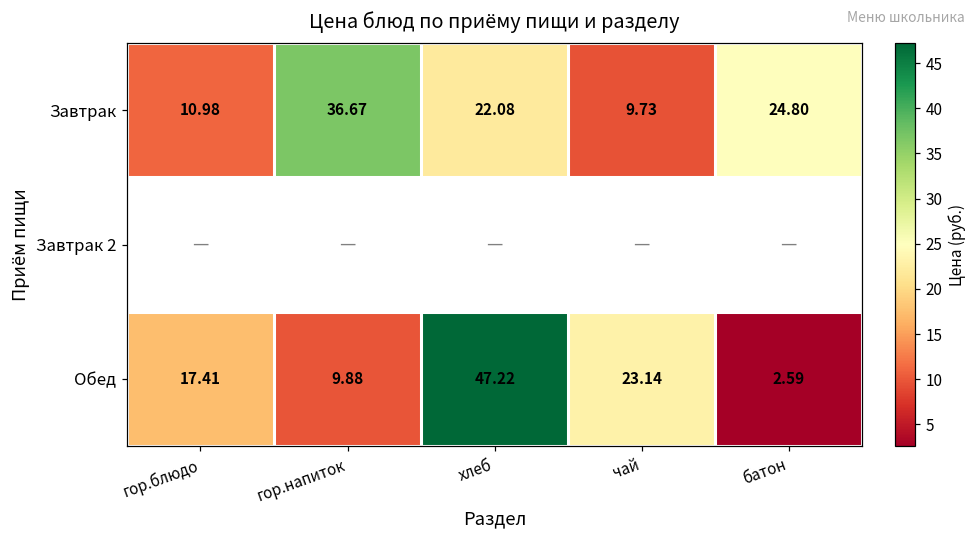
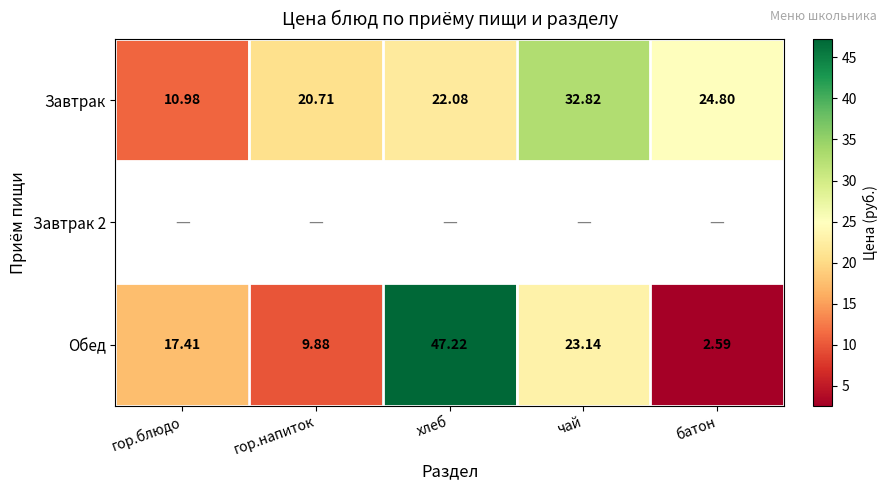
  {
    "Завтрак": {
      "гор.блюдо": 10.98,
-     "гор.напиток": 36.67,
+     "гор.напиток": 20.71,
      "хлеб": 22.08,
-     "чай": 9.73,
+     "чай": 32.82,
      "батон": 24.80
    },
    "Обед": {
      "гор.блюдо": 17.41,
      "гор.напиток": 9.88,
      "хлеб": 47.22,
      "чай": 23.14,
      "батон": 2.59
    }
  }
